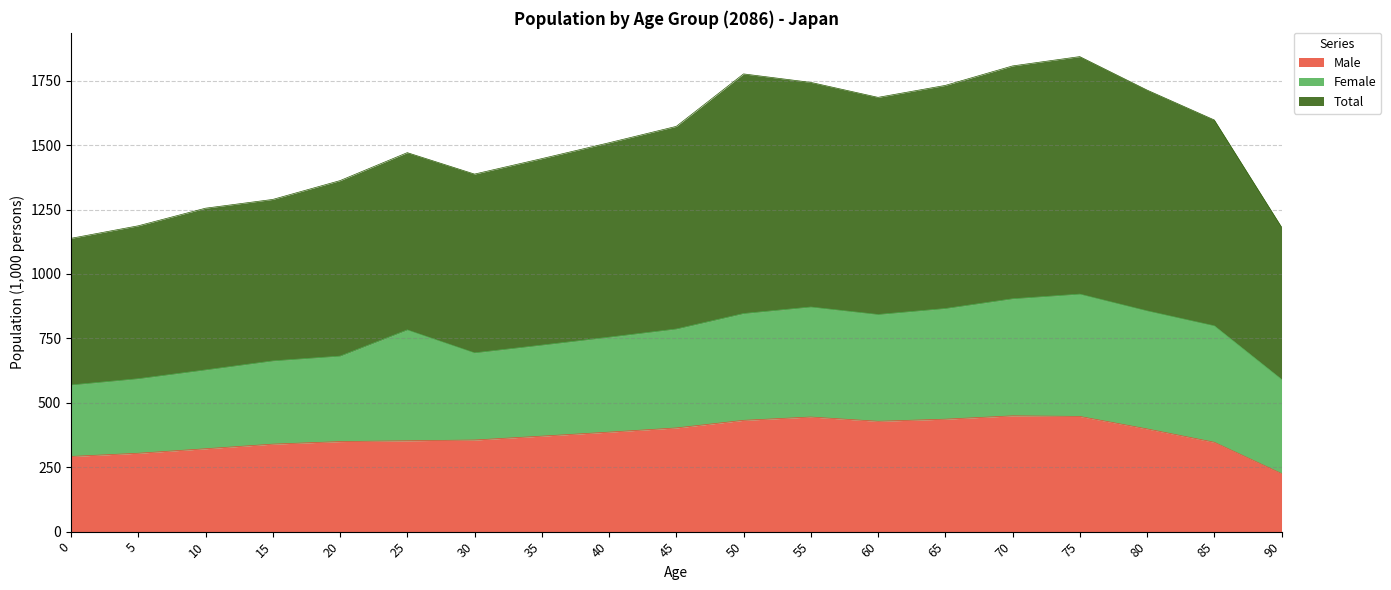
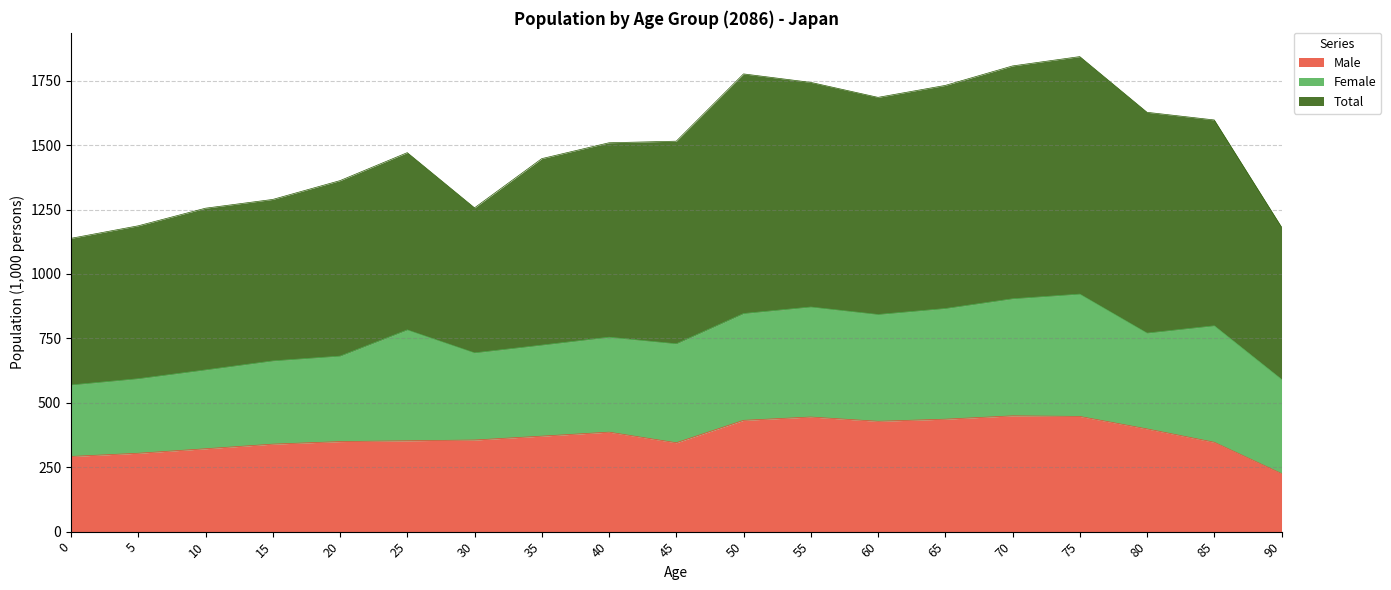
  {
    "Male": {
      "0": 290,
      "5": 300,
      "10": 320,
      "15": 340,
      "20": 350,
      "25": 350,
      "30": 360,
      "35": 370,
      "40": 390,
-     "45": 400,
+     "45": 350,
      "50": 430,
      "55": 440,
      "60": 430,
      "65": 440,
      "70": 450,
      "75": 450,
      "80": 400,
      "85": 350,
      "90": 230
    },
    "Female": {
      "0": 280,
      "5": 290,
      "10": 310,
      "15": 320,
      "20": 330,
      "25": 430,
      "30": 340,
      "35": 350,
      "40": 370,
      "45": 380,
      "50": 410,
      "55": 430,
      "60": 410,
      "65": 430,
      "70": 450,
      "75": 470,
-     "80": 460,
+     "80": 370,
      "85": 450,
      "90": 370
    },
    "Total": {
      "0": 570,
      "5": 590,
      "10": 630,
      "15": 630,
      "20": 680,
      "25": 690,
-     "30": 690,
+     "30": 560,
      "35": 720,
      "40": 750,
      "45": 790,
      "50": 930,
      "55": 870,
      "60": 840,
      "65": 870,
      "70": 900,
      "75": 920,
      "80": 860,
      "85": 800,
      "90": 590
    }
  }
